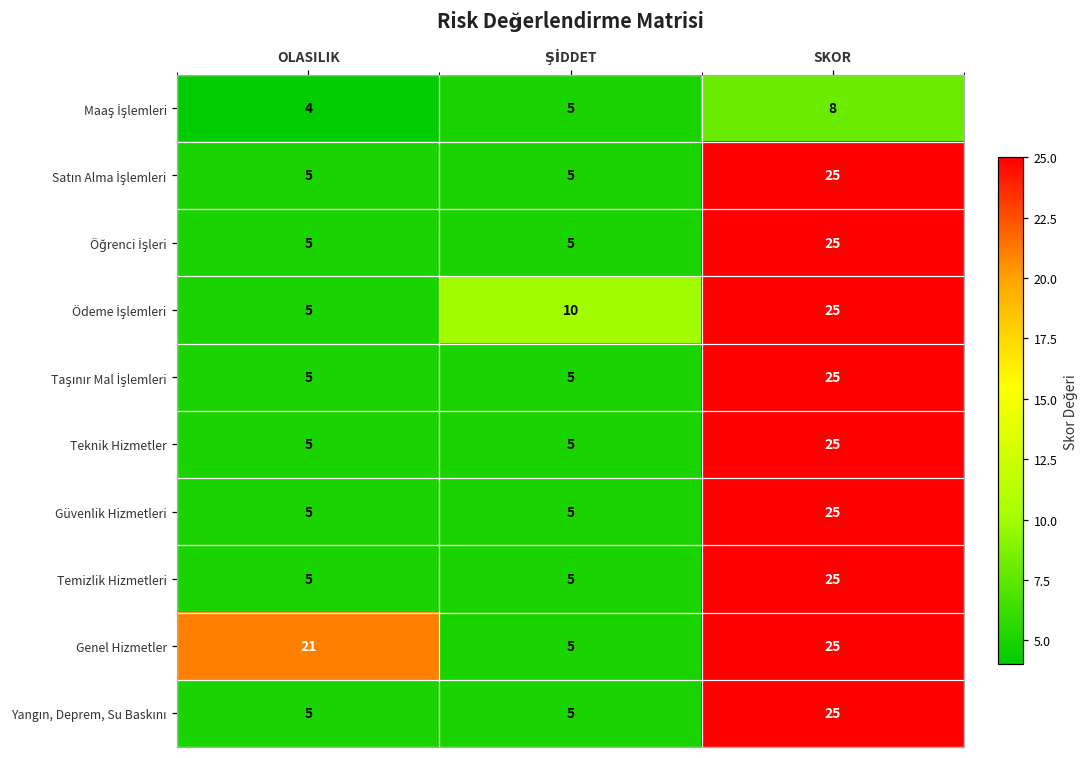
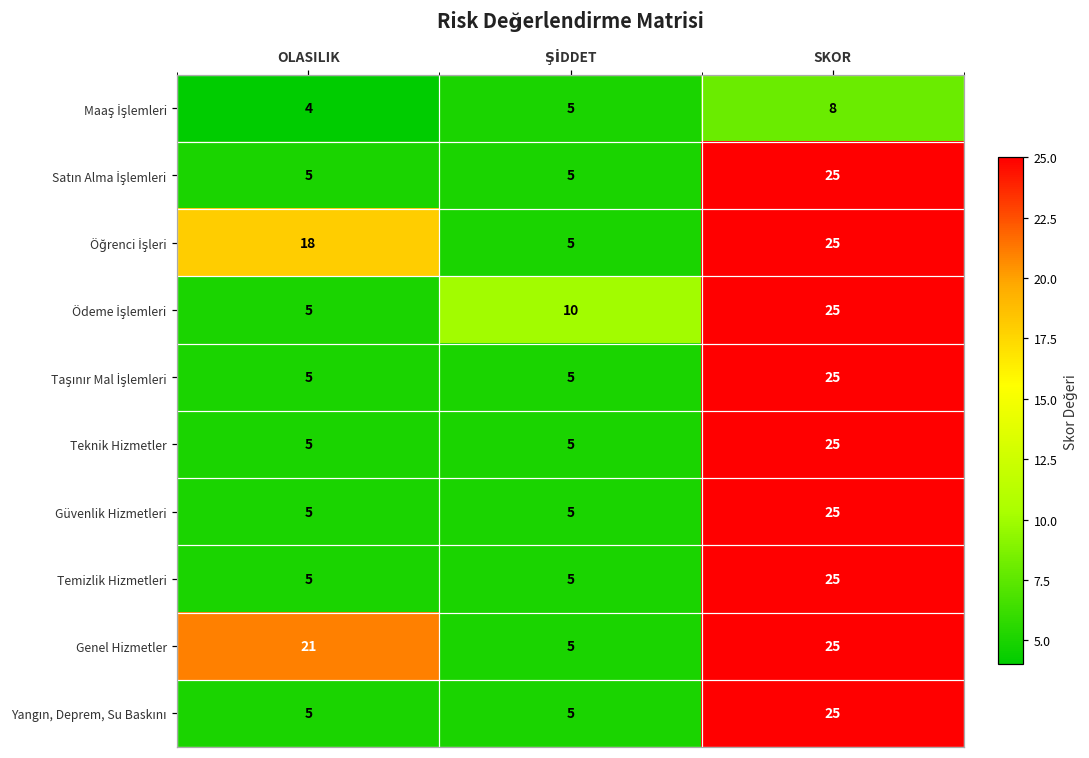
  {
    "Maaş İşlemleri": {
      "OLASILIK": 4,
      "ŞİDDET": 5,
      "SKOR": 8
    },
    "Satın Alma İşlemleri": {
      "OLASILIK": 5,
      "ŞİDDET": 5,
      "SKOR": 25
    },
    "Öğrenci İşleri": {
-     "OLASILIK": 5,
+     "OLASILIK": 18,
      "ŞİDDET": 5,
      "SKOR": 25
    },
    "Ödeme İşlemleri": {
      "OLASILIK": 5,
      "ŞİDDET": 10,
      "SKOR": 25
    },
    "Taşınır Mal İşlemleri": {
      "OLASILIK": 5,
      "ŞİDDET": 5,
      "SKOR": 25
    },
    "Teknik Hizmetler": {
      "OLASILIK": 5,
      "ŞİDDET": 5,
      "SKOR": 25
    },
    "Güvenlik Hizmetleri": {
      "OLASILIK": 5,
      "ŞİDDET": 5,
      "SKOR": 25
    },
    "Temizlik Hizmetleri": {
      "OLASILIK": 5,
      "ŞİDDET": 5,
      "SKOR": 25
    },
    "Genel Hizmetler": {
      "OLASILIK": 21,
      "ŞİDDET": 5,
      "SKOR": 25
    },
    "Yangın, Deprem, Su Baskını": {
      "OLASILIK": 5,
      "ŞİDDET": 5,
      "SKOR": 25
    }
  }
